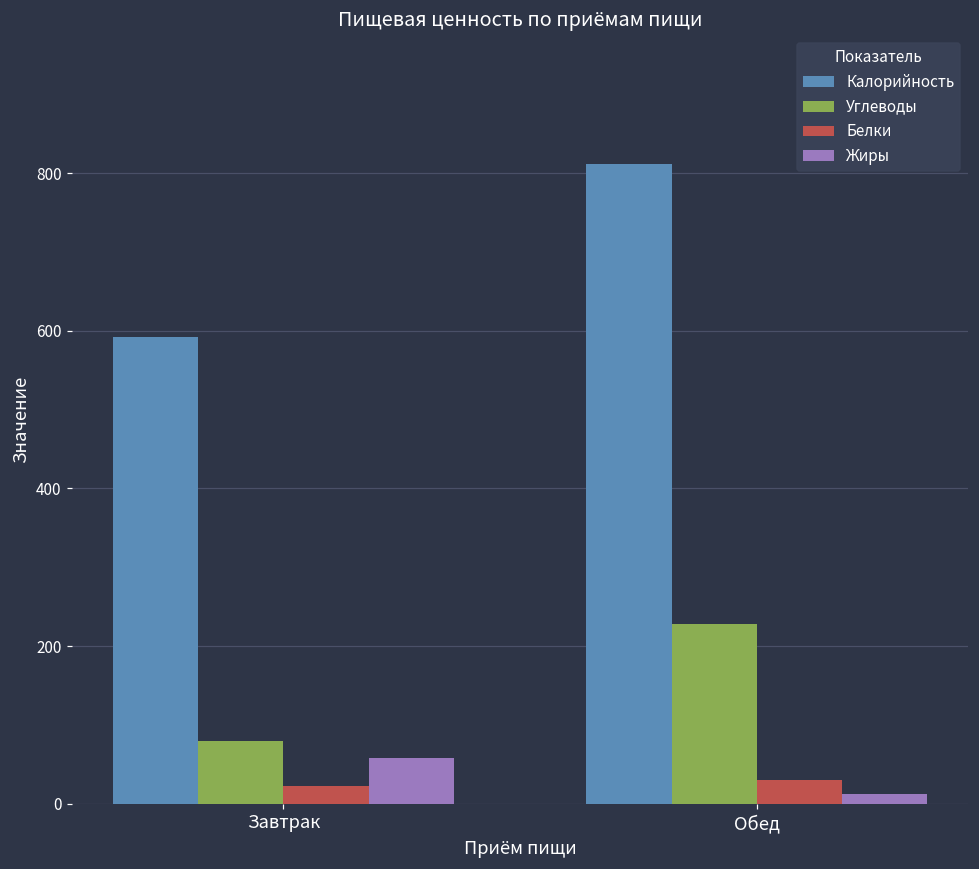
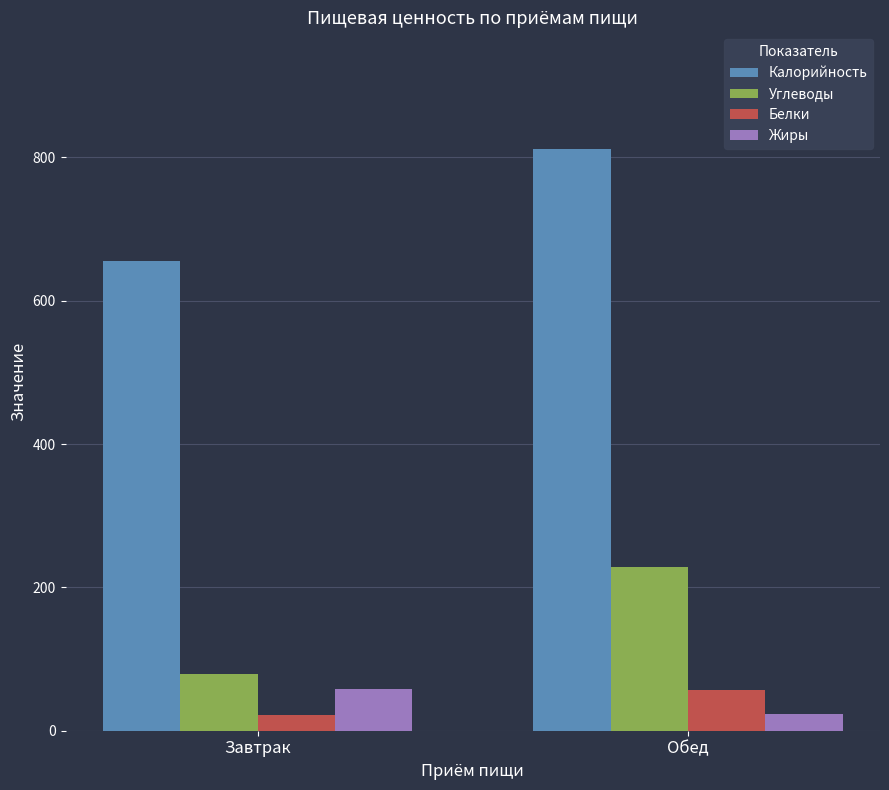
  {
    "Калорийность": {
-     "Завтрак": 590,
+     "Завтрак": 660,
      "Обед": 810
    },
    "Углеводы": {
      "Завтрак": 80,
      "Обед": 230
    },
    "Белки": {
      "Завтрак": 20,
-     "Обед": 30
+     "Обед": 60
    },
    "Жиры": {
      "Завтрак": 60,
-     "Обед": 10
+     "Обед": 20
    }
  }
